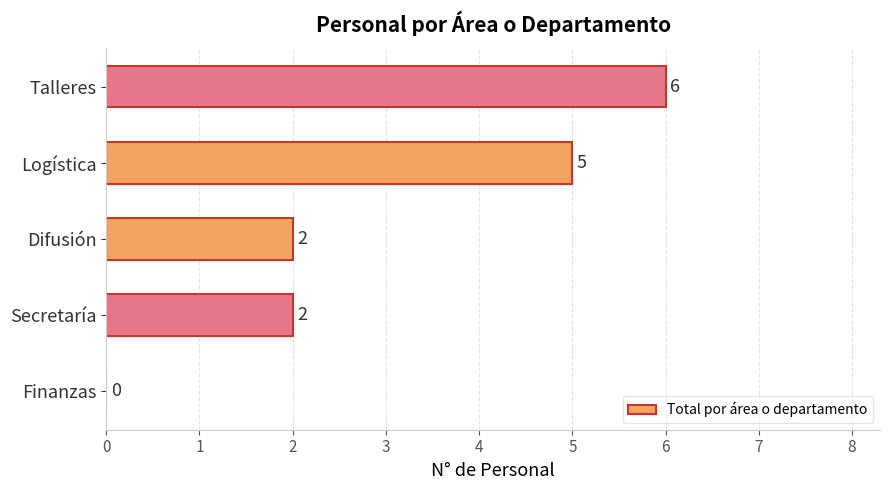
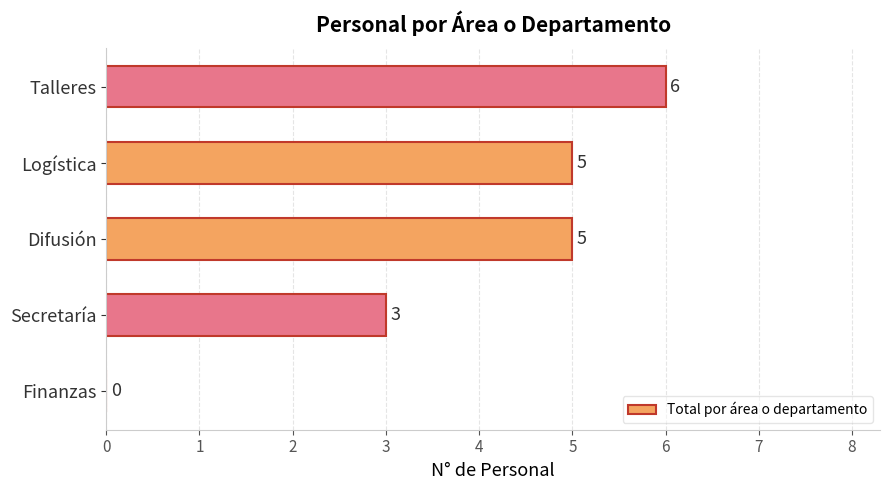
  {
    "Talleres": 6,
    "Logística": 5,
-   "Difusión": 2,
-   "Secretaría": 2,
+   "Difusión": 5,
+   "Secretaría": 3,
    "Finanzas": 0
  }
